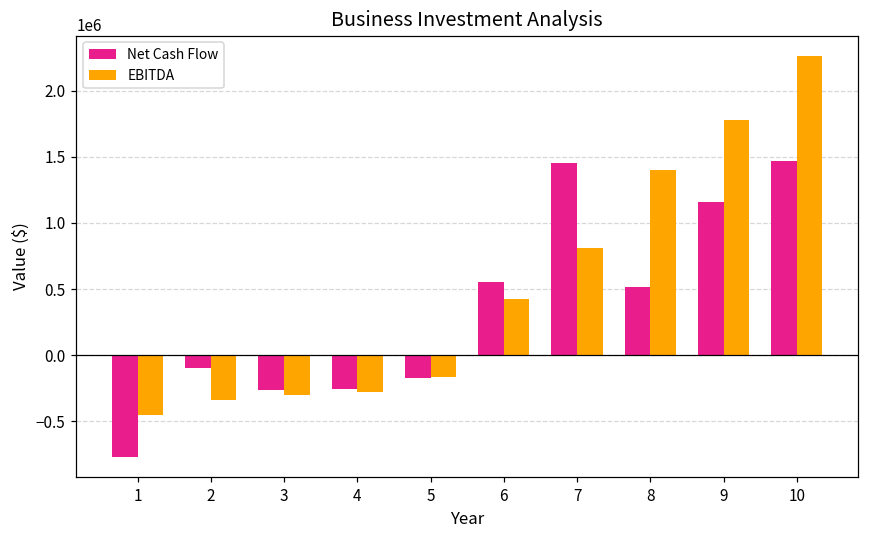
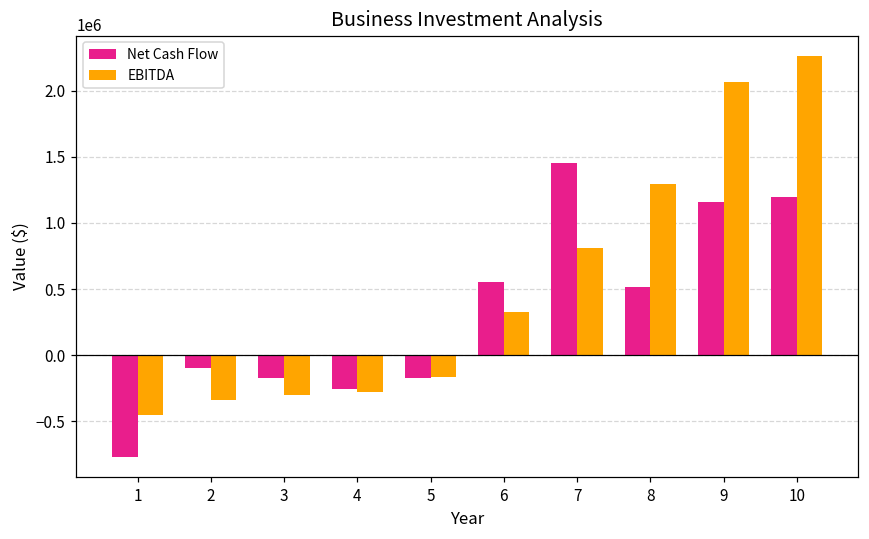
  {
    "Net Cash Flow": {
      "1": -770000,
      "2": -100000,
-     "3": -270000,
+     "3": -180000,
      "4": -260000,
      "5": -170000,
      "6": 560000,
      "7": 1460000,
      "8": 510000,
      "9": 1160000,
-     "10": 1470000
+     "10": 1190000
    },
    "EBITDA": {
      "1": -450000,
      "2": -340000,
      "3": -310000,
      "4": -280000,
      "5": -160000,
-     "6": 420000,
+     "6": 320000,
      "7": 810000,
-     "8": 1400000,
-     "9": 1780000,
+     "8": 1300000,
+     "9": 2070000,
      "10": 2270000
    }
  }
